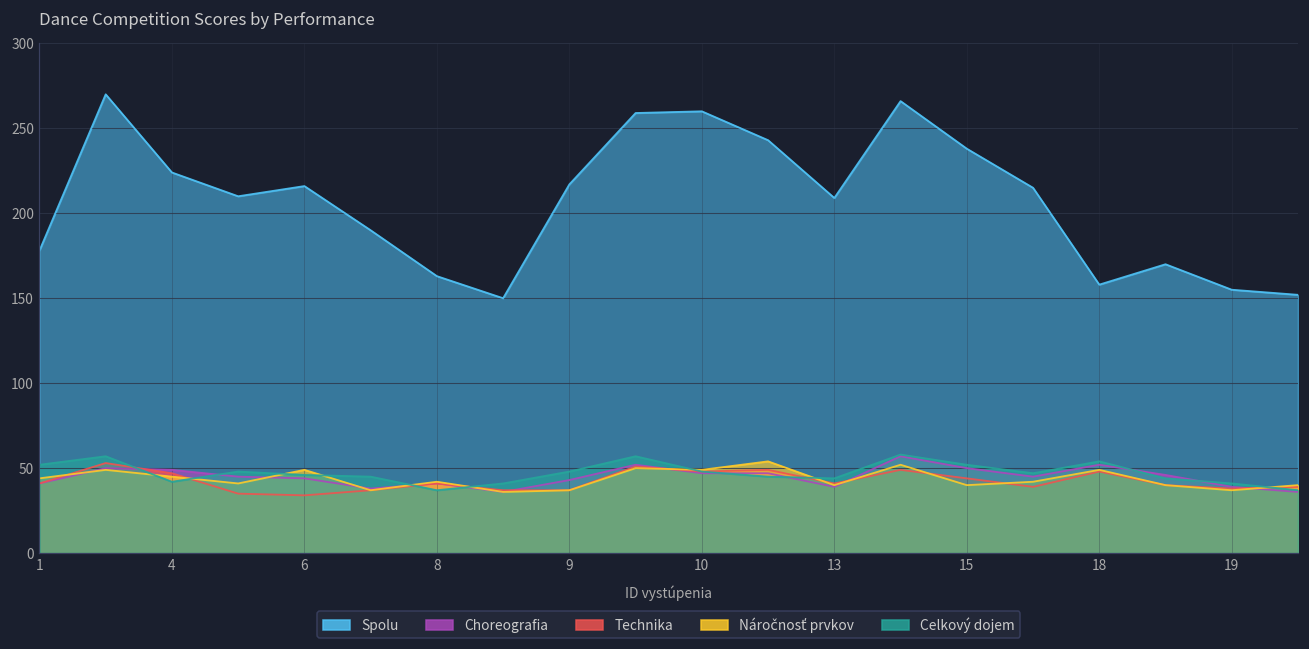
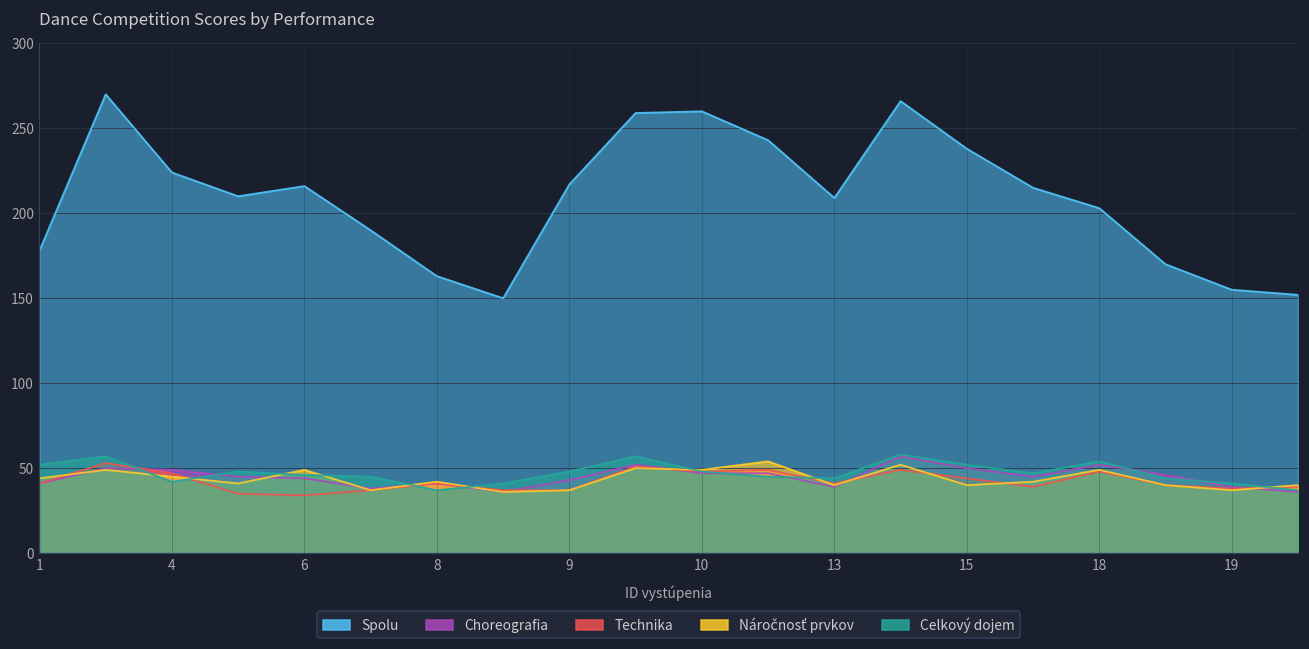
  {
    "Spolu": {
      "4": 224,
      "6": 216,
      "8": 163,
      "10": 260,
-     "18": 158
+     "18": 203
    },
    "Choreografia": {
      "4": 49,
      "6": 44,
      "18": 52
    },
    "Technika": {
      "4": 47,
      "6": 34
    },
    "Náročnosť prvkov": {
      "4": 45,
      "6": 49
    },
    "Celkový dojem": {
      "4": 42,
      "6": 46,
      "8": 37,
      "18": 54
    }
  }
